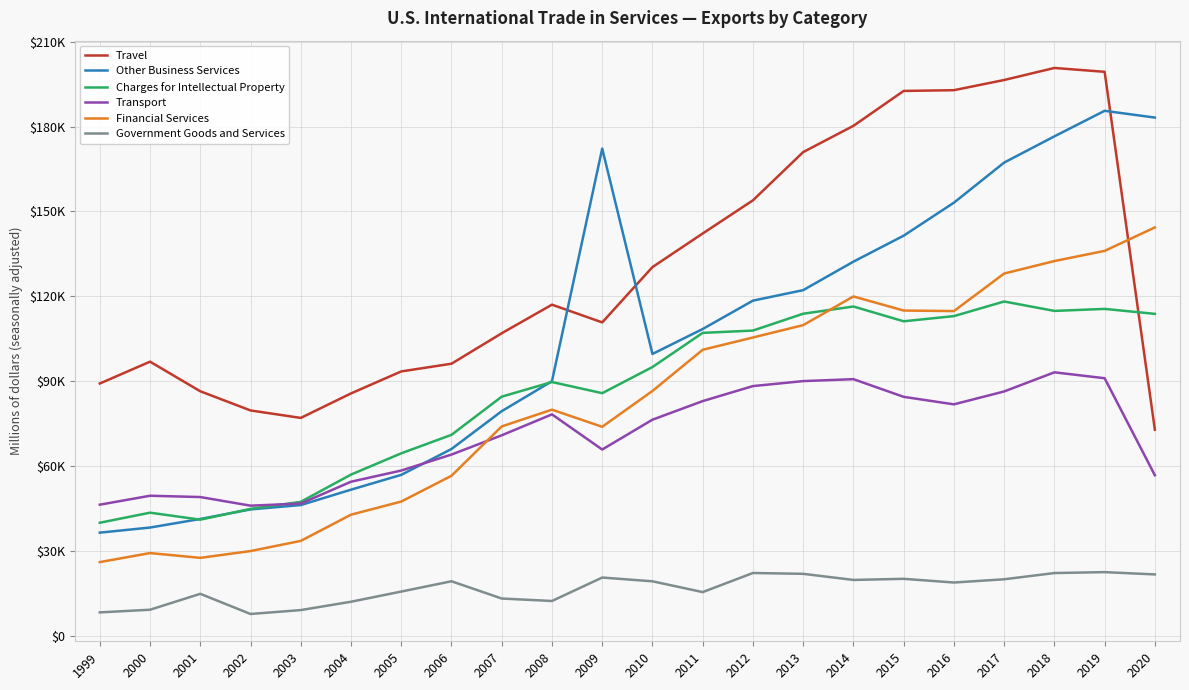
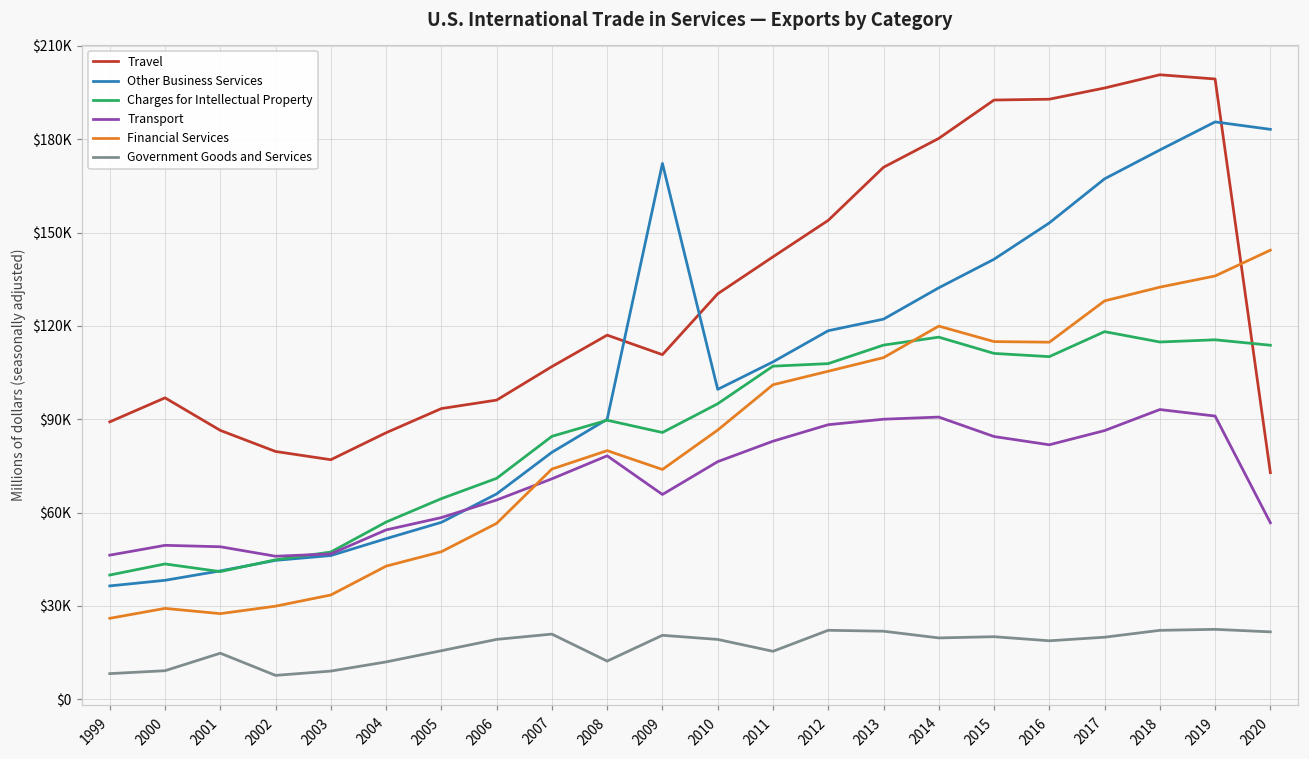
  {
    "Travel": {
      "1999": "$89000",
      "2000": "$97000",
      "2001": "$86000",
      "2002": "$80000",
      "2003": "$77000",
      "2004": "$86000",
      "2005": "$93000",
      "2006": "$96000",
      "2007": "$107000",
      "2008": "$117000",
      "2009": "$111000",
      "2010": "$130000",
      "2011": "$142000",
      "2012": "$154000",
      "2013": "$171000",
      "2014": "$180000",
      "2015": "$193000",
      "2016": "$193000",
      "2017": "$196000",
      "2018": "$201000",
      "2019": "$199000",
      "2020": "$73000"
    },
    "Other Business Services": {
      "1999": "$36000",
      "2000": "$38000",
      "2004": "$52000",
      "2005": "$57000",
      "2006": "$66000",
      "2007": "$79000",
      "2009": "$172000",
      "2010": "$100000",
      "2011": "$108000",
      "2012": "$118000",
      "2013": "$122000",
      "2014": "$132000",
      "2015": "$141000",
      "2016": "$153000",
      "2017": "$167000",
      "2018": "$177000",
      "2019": "$186000",
      "2020": "$183000"
    },
    "Charges for Intellectual Property": {
      "1999": "$40000",
      "2000": "$43000",
      "2004": "$57000",
      "2005": "$64000",
      "2006": "$71000",
      "2007": "$84000",
      "2009": "$86000",
      "2010": "$95000",
      "2011": "$107000",
      "2012": "$108000",
      "2013": "$114000",
      "2014": "$116000",
      "2015": "$111000",
-     "2016": "$113000",
+     "2016": "$110000",
      "2017": "$118000",
      "2018": "$115000",
      "2019": "$116000",
      "2020": "$114000"
    },
    "Transport": {
      "1999": "$46000",
      "2000": "$49000",
      "2001": "$49000",
      "2002": "$46000",
      "2004": "$54000",
      "2005": "$58000",
      "2006": "$64000",
      "2007": "$71000",
      "2008": "$78000",
      "2009": "$66000",
      "2010": "$76000",
      "2011": "$83000",
      "2012": "$88000",
      "2013": "$90000",
      "2014": "$91000",
      "2015": "$84000",
      "2016": "$82000",
      "2017": "$86000",
      "2018": "$93000",
      "2019": "$91000",
      "2020": "$57000"
    },
    "Financial Services": {
      "1999": "$26000",
      "2000": "$29000",
      "2001": "$28000",
      "2002": "$30000",
      "2003": "$33000",
      "2004": "$43000",
      "2005": "$47000",
      "2006": "$57000",
      "2007": "$74000",
      "2008": "$80000",
      "2009": "$74000",
      "2010": "$87000",
      "2011": "$101000",
      "2012": "$105000",
      "2013": "$110000",
      "2014": "$120000",
      "2015": "$115000",
      "2016": "$115000",
      "2017": "$128000",
      "2018": "$132000",
      "2019": "$136000",
      "2020": "$144000"
    },
    "Government Goods and Services": {
      "1999": "$8000",
      "2000": "$9000",
      "2001": "$15000",
      "2002": "$8000",
      "2003": "$9000",
      "2004": "$12000",
      "2005": "$16000",
      "2006": "$19000",
-     "2007": "$13000",
+     "2007": "$21000",
      "2008": "$12000",
      "2009": "$21000",
      "2010": "$19000",
      "2011": "$15000",
      "2012": "$22000",
      "2013": "$22000",
      "2014": "$20000",
      "2015": "$20000",
      "2016": "$19000",
      "2017": "$20000",
      "2018": "$22000",
      "2019": "$22000",
      "2020": "$22000"
    }
  }
